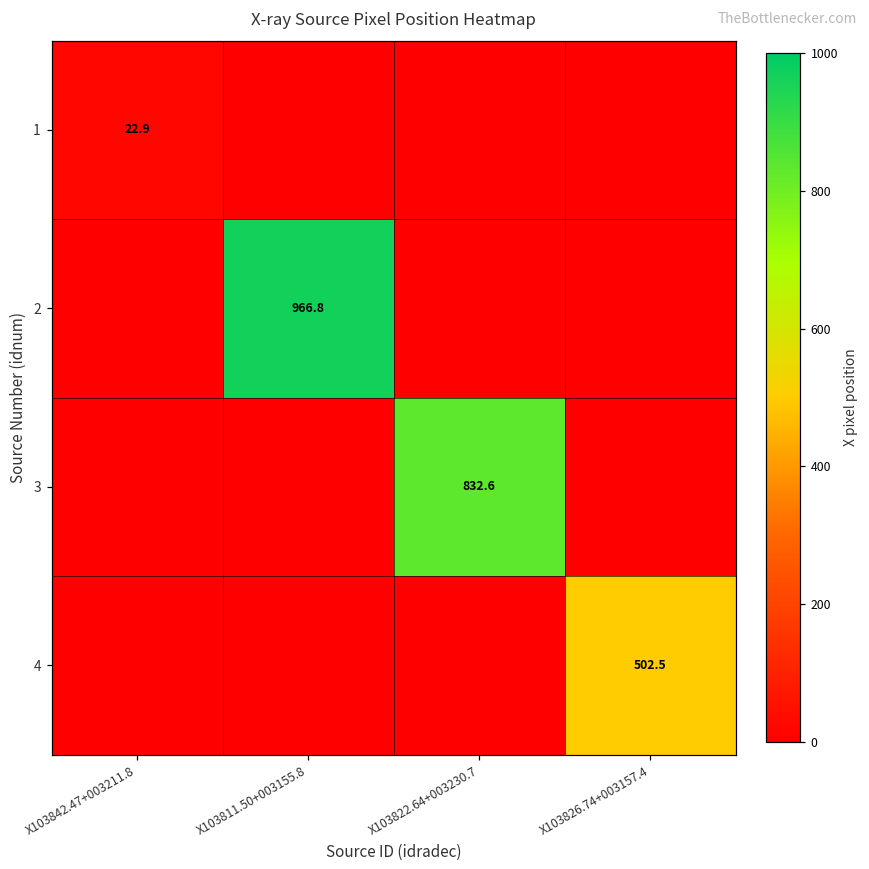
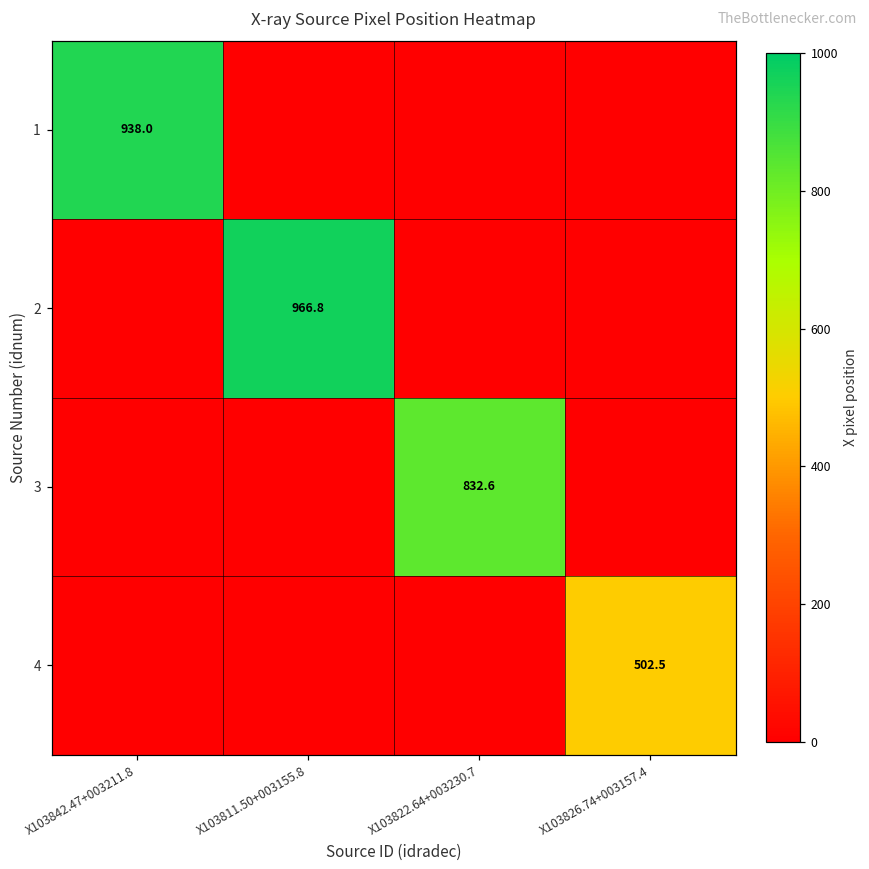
  {
    "1": {
-     "X103842.47+003211.8": 22.9
+     "X103842.47+003211.8": 938.0
    },
    "2": {
      "X103811.50+003155.8": 966.8
    },
    "3": {
      "X103822.64+003230.7": 832.6
    },
    "4": {
      "X103826.74+003157.4": 502.5
    }
  }
